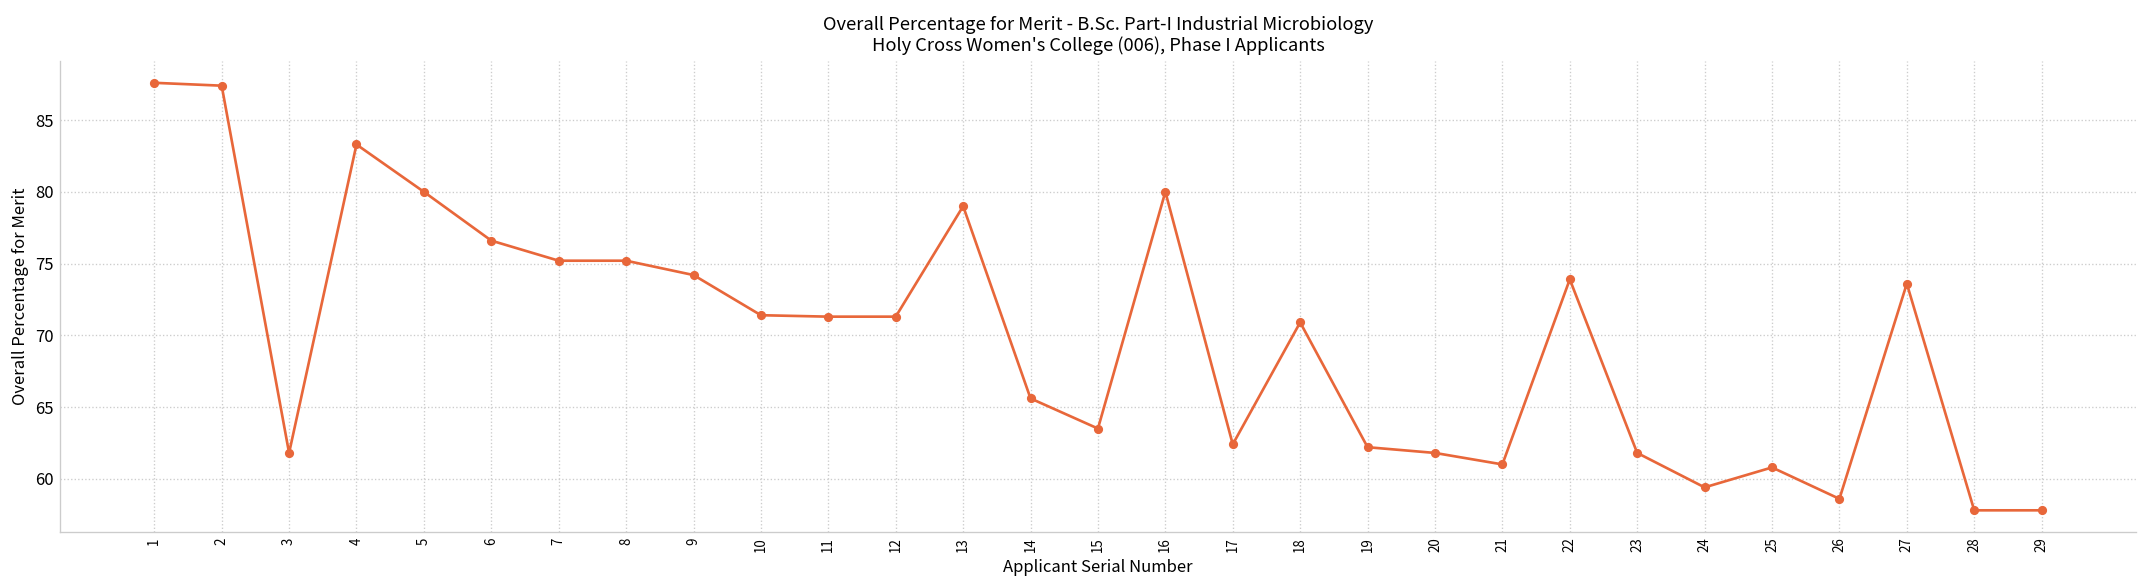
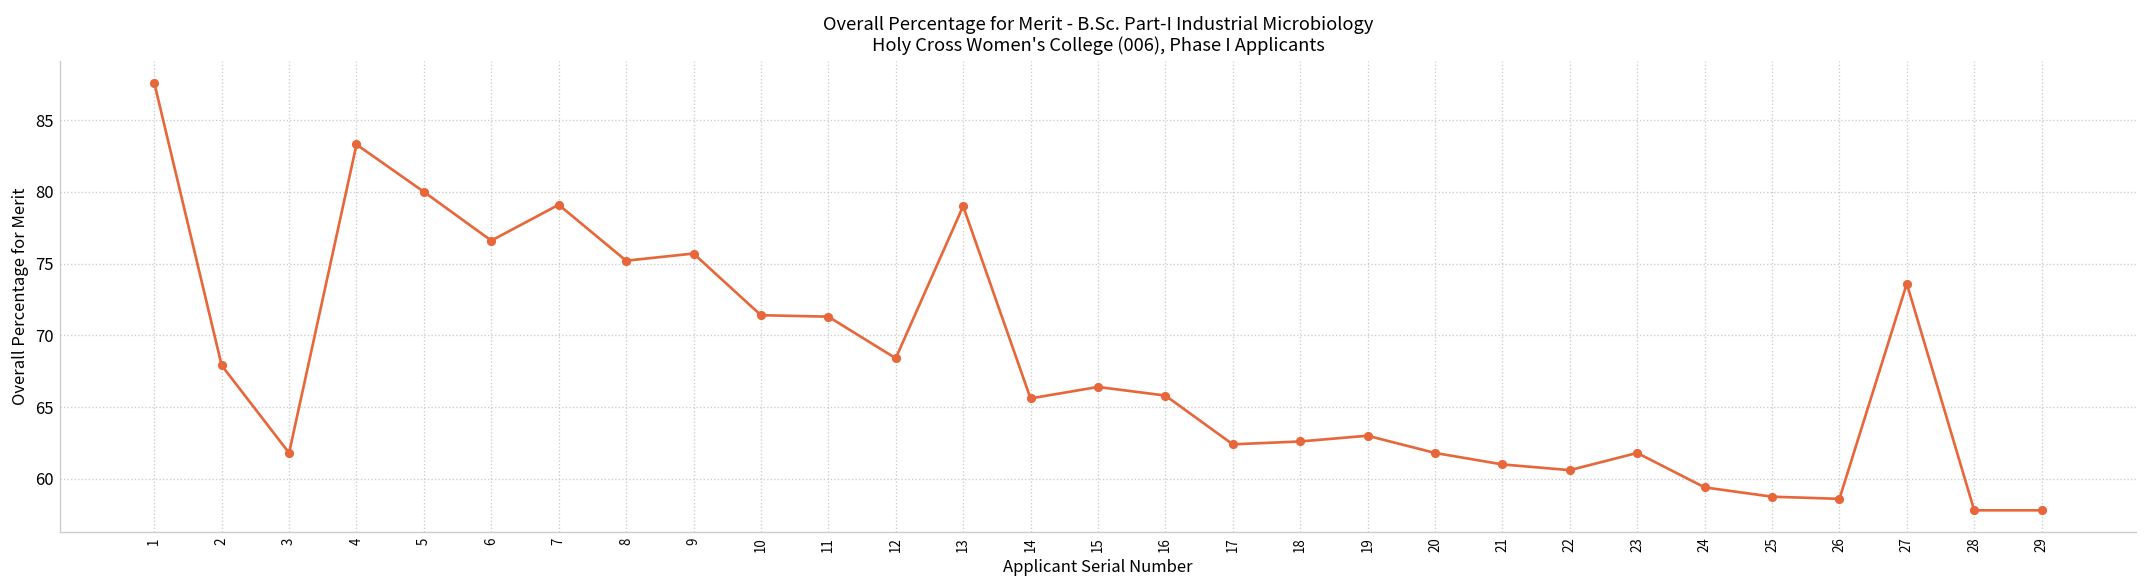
  {
    "1": 87.6,
-   "2": 87.4,
+   "2": 67.9,
    "3": 61.8,
    "4": 83.3,
    "5": 80.0,
    "6": 76.6,
-   "7": 75.2,
+   "7": 79.1,
    "8": 75.2,
-   "9": 74.2,
+   "9": 75.7,
    "10": 71.4,
    "11": 71.3,
-   "12": 71.3,
+   "12": 68.4,
    "13": 79.0,
    "14": 65.6,
-   "15": 63.5,
-   "16": 80.0,
+   "15": 66.4,
+   "16": 65.8,
    "17": 62.4,
-   "18": 70.9,
-   "19": 62.2,
+   "18": 62.6,
+   "19": 63.0,
    "20": 61.8,
    "21": 61.0,
-   "22": 73.9,
+   "22": 60.6,
    "23": 61.8,
    "24": 59.4,
-   "25": 60.8,
+   "25": 58.8,
    "26": 58.6,
    "27": 73.6,
    "28": 57.8,
    "29": 57.8
  }
